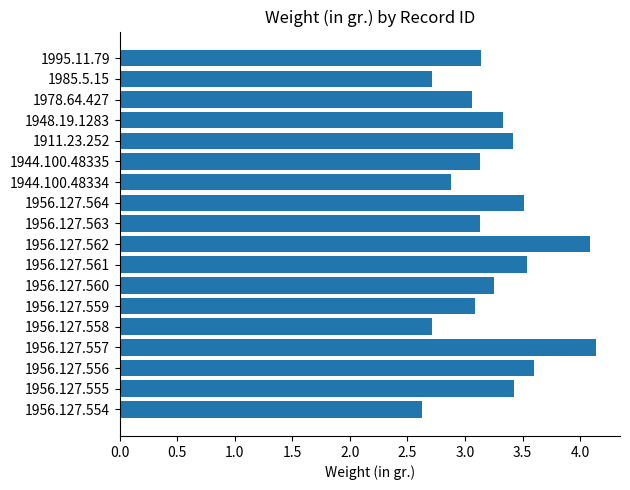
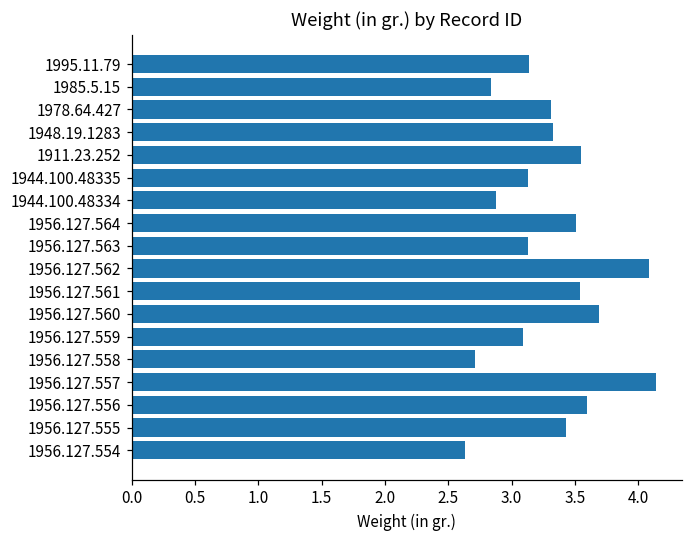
  {
    "1995.11.79": 3.14,
-   "1985.5.15": 2.71,
-   "1978.64.427": 3.06,
+   "1985.5.15": 2.84,
+   "1978.64.427": 3.31,
    "1948.19.1283": 3.33,
-   "1911.23.252": 3.42,
+   "1911.23.252": 3.55,
    "1944.100.48335": 3.13,
    "1944.100.48334": 2.88,
    "1956.127.564": 3.51,
    "1956.127.563": 3.13,
    "1956.127.562": 4.09,
    "1956.127.561": 3.54,
-   "1956.127.560": 3.25,
+   "1956.127.560": 3.69,
    "1956.127.559": 3.09,
    "1956.127.558": 2.71,
    "1956.127.557": 4.14,
    "1956.127.556": 3.60,
    "1956.127.555": 3.43,
    "1956.127.554": 2.63
  }
